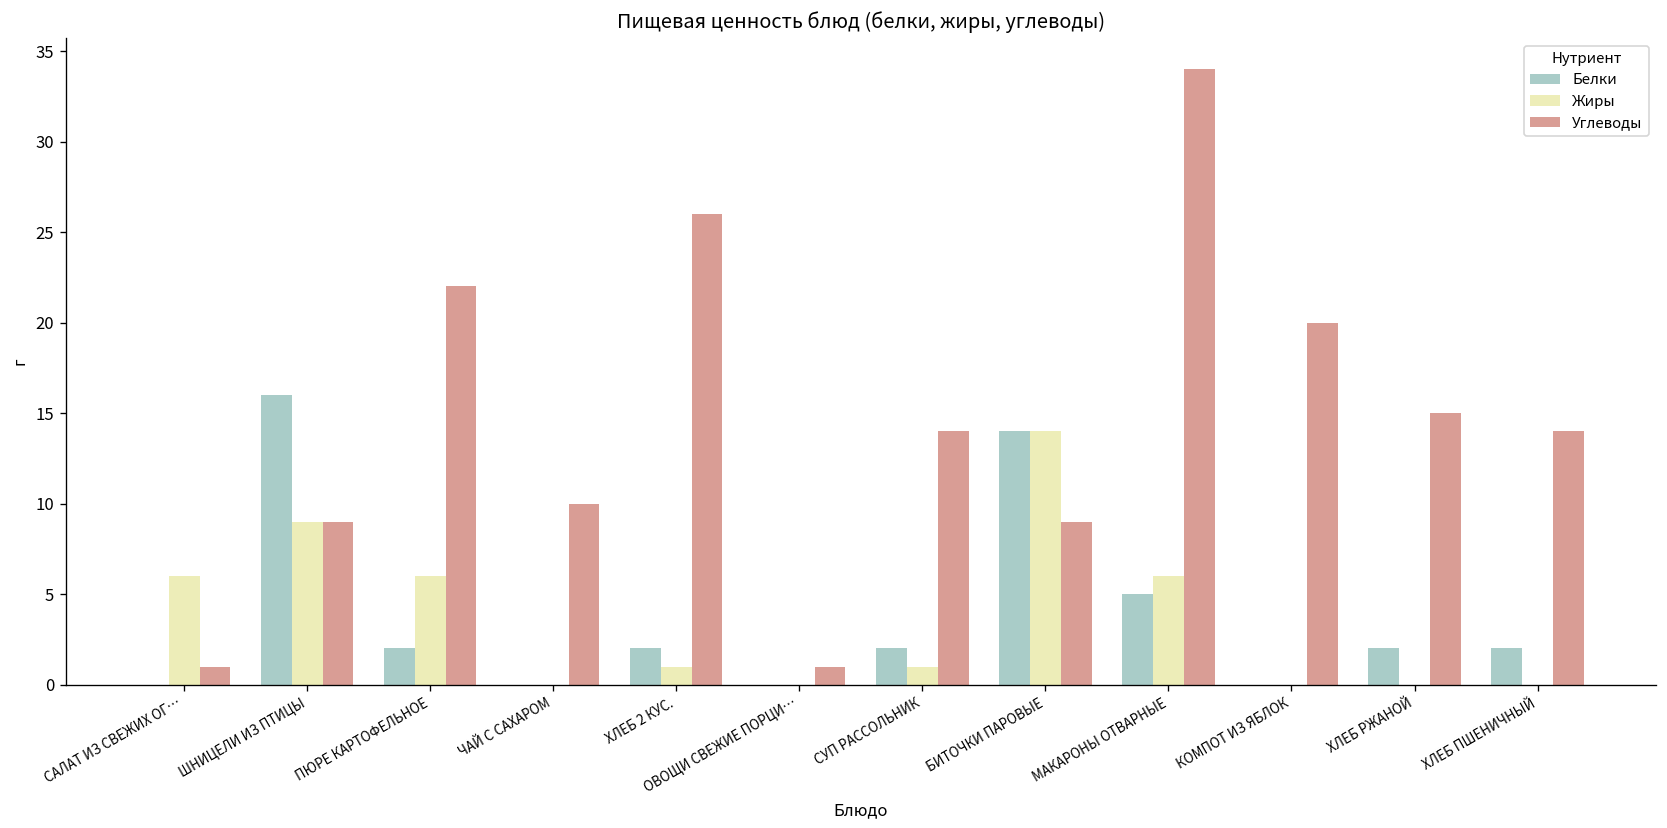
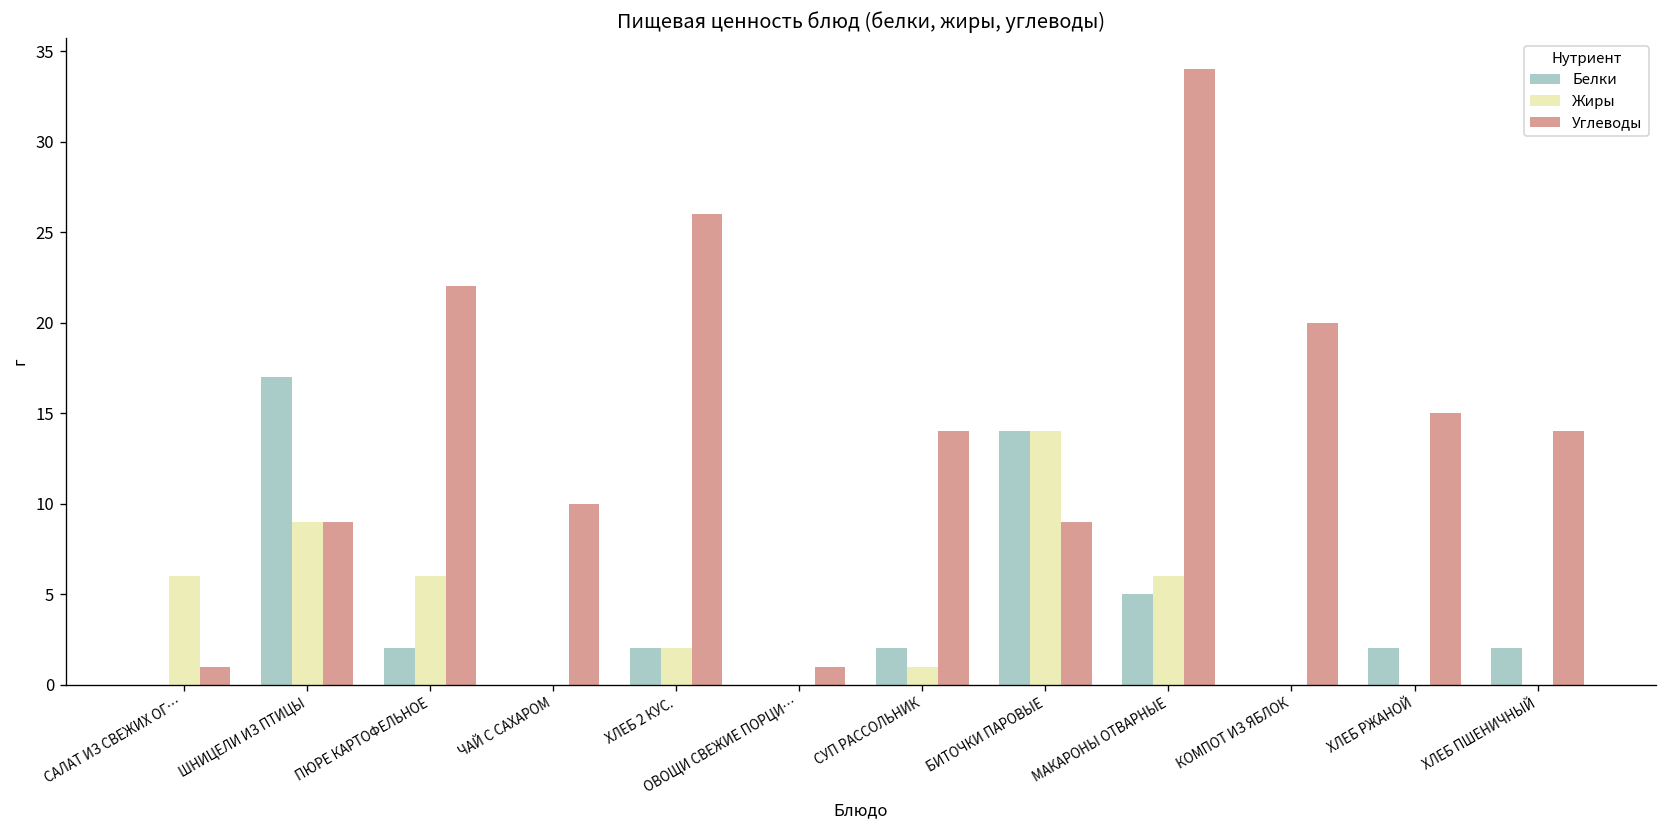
  {
    "Белки": {
      "САЛАТ ИЗ СВЕЖИХ ОГ…": 0,
-     "ШНИЦЕЛИ ИЗ ПТИЦЫ": 16,
+     "ШНИЦЕЛИ ИЗ ПТИЦЫ": 17,
      "ПЮРЕ КАРТОФЕЛЬНОЕ": 2,
      "ЧАЙ С САХАРОМ": 0,
      "ХЛЕБ 2 КУС.": 2,
      "ОВОЩИ СВЕЖИЕ ПОРЦИ…": 0,
      "СУП РАССОЛЬНИК": 2,
      "БИТОЧКИ ПАРОВЫЕ": 14,
      "МАКАРОНЫ ОТВАРНЫЕ": 5,
      "КОМПОТ ИЗ ЯБЛОК": 0,
      "ХЛЕБ РЖАНОЙ": 2,
      "ХЛЕБ ПШЕНИЧНЫЙ": 2
    },
    "Жиры": {
      "САЛАТ ИЗ СВЕЖИХ ОГ…": 6,
      "ШНИЦЕЛИ ИЗ ПТИЦЫ": 9,
      "ПЮРЕ КАРТОФЕЛЬНОЕ": 6,
      "ЧАЙ С САХАРОМ": 0,
-     "ХЛЕБ 2 КУС.": 1,
+     "ХЛЕБ 2 КУС.": 2,
      "ОВОЩИ СВЕЖИЕ ПОРЦИ…": 0,
      "СУП РАССОЛЬНИК": 1,
      "БИТОЧКИ ПАРОВЫЕ": 14,
      "МАКАРОНЫ ОТВАРНЫЕ": 6,
      "КОМПОТ ИЗ ЯБЛОК": 0,
      "ХЛЕБ РЖАНОЙ": 0,
      "ХЛЕБ ПШЕНИЧНЫЙ": 0
    },
    "Углеводы": {
      "САЛАТ ИЗ СВЕЖИХ ОГ…": 1,
      "ШНИЦЕЛИ ИЗ ПТИЦЫ": 9,
      "ПЮРЕ КАРТОФЕЛЬНОЕ": 22,
      "ЧАЙ С САХАРОМ": 10,
      "ХЛЕБ 2 КУС.": 26,
      "ОВОЩИ СВЕЖИЕ ПОРЦИ…": 1,
      "СУП РАССОЛЬНИК": 14,
      "БИТОЧКИ ПАРОВЫЕ": 9,
      "МАКАРОНЫ ОТВАРНЫЕ": 34,
      "КОМПОТ ИЗ ЯБЛОК": 20,
      "ХЛЕБ РЖАНОЙ": 15,
      "ХЛЕБ ПШЕНИЧНЫЙ": 14
    }
  }
